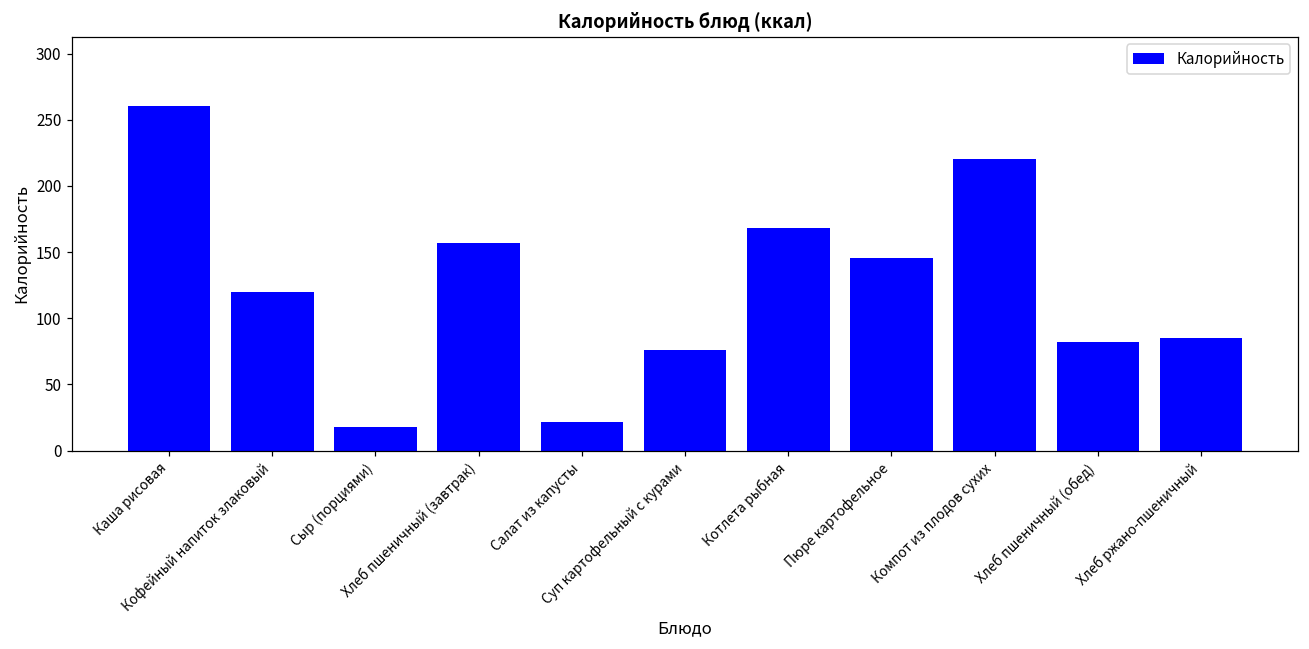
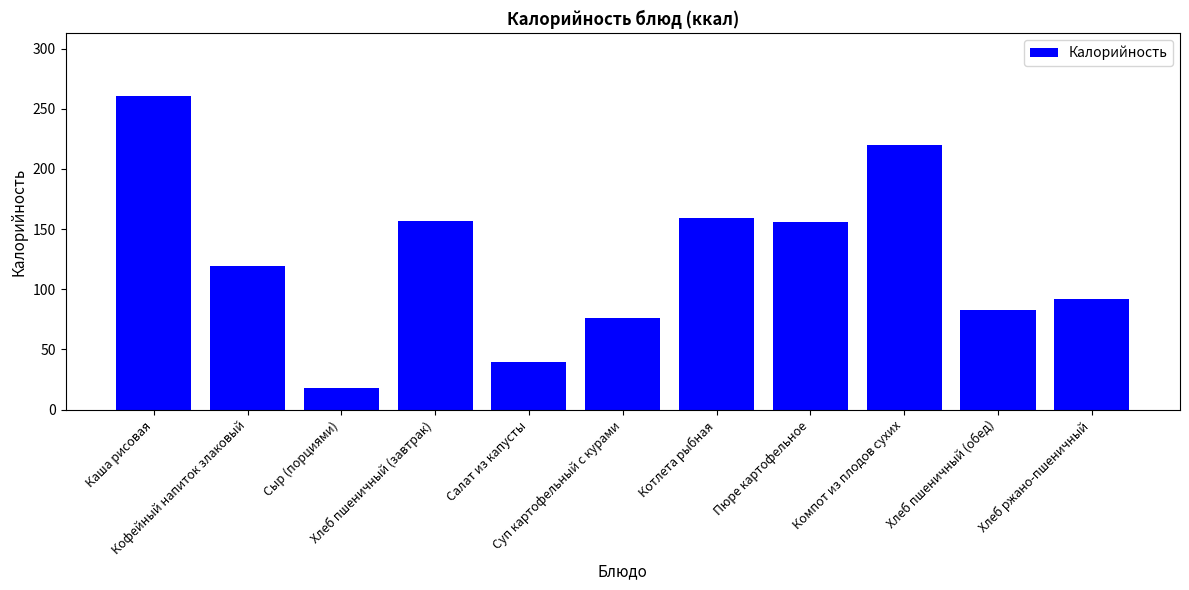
  {
    "Каша рисовая": 261,
    "Кофейный напиток злаковый": 120,
    "Сыр (порциями)": 18,
    "Хлеб пшеничный (завтрак)": 157,
-   "Салат из капусты": 22,
+   "Салат из капусты": 40,
    "Суп картофельный с курами": 76,
-   "Котлета рыбная": 168,
-   "Пюре картофельное": 146,
+   "Котлета рыбная": 159,
+   "Пюре картофельное": 156,
    "Компот из плодов сухих": 220,
    "Хлеб пшеничный (обед)": 82,
-   "Хлеб ржано-пшеничный": 85
+   "Хлеб ржано-пшеничный": 92
  }
